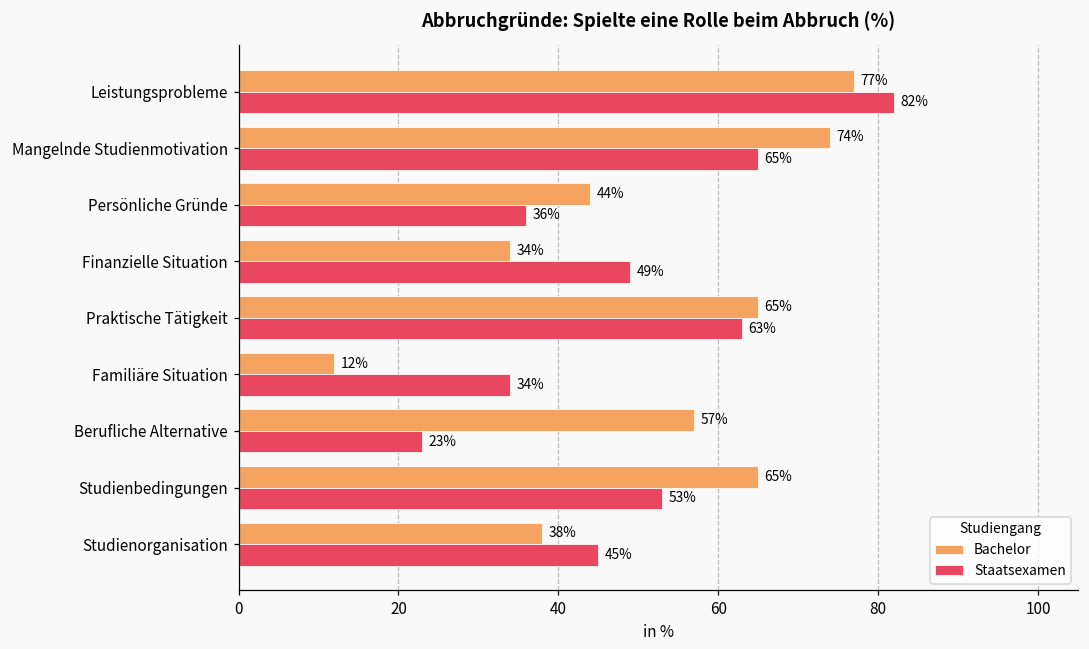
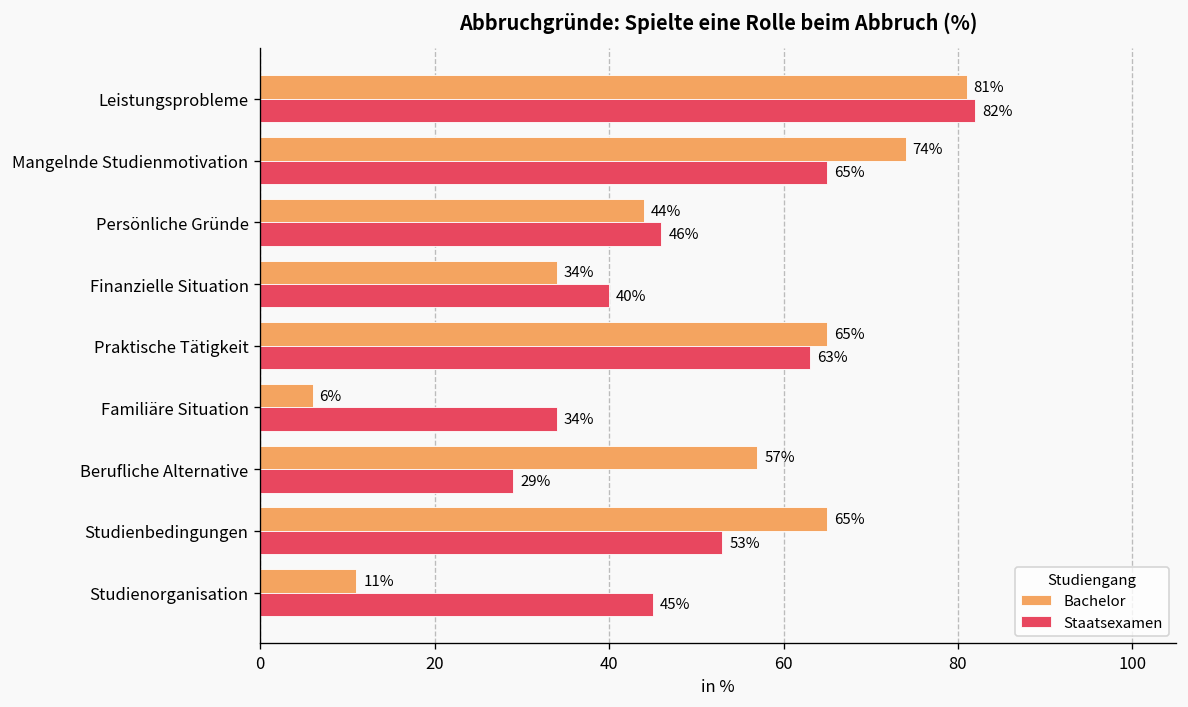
  {
    "Bachelor": {
-     "Leistungsprobleme": "77%",
+     "Leistungsprobleme": "81%",
      "Mangelnde Studienmotivation": "74%",
      "Persönliche Gründe": "44%",
      "Finanzielle Situation": "34%",
      "Praktische Tätigkeit": "65%",
-     "Familiäre Situation": "12%",
+     "Familiäre Situation": "6%",
      "Berufliche Alternative": "57%",
      "Studienbedingungen": "65%",
-     "Studienorganisation": "38%"
+     "Studienorganisation": "11%"
    },
    "Staatsexamen": {
      "Leistungsprobleme": "82%",
      "Mangelnde Studienmotivation": "65%",
-     "Persönliche Gründe": "36%",
-     "Finanzielle Situation": "49%",
+     "Persönliche Gründe": "46%",
+     "Finanzielle Situation": "40%",
      "Praktische Tätigkeit": "63%",
      "Familiäre Situation": "34%",
-     "Berufliche Alternative": "23%",
+     "Berufliche Alternative": "29%",
      "Studienbedingungen": "53%",
      "Studienorganisation": "45%"
    }
  }
